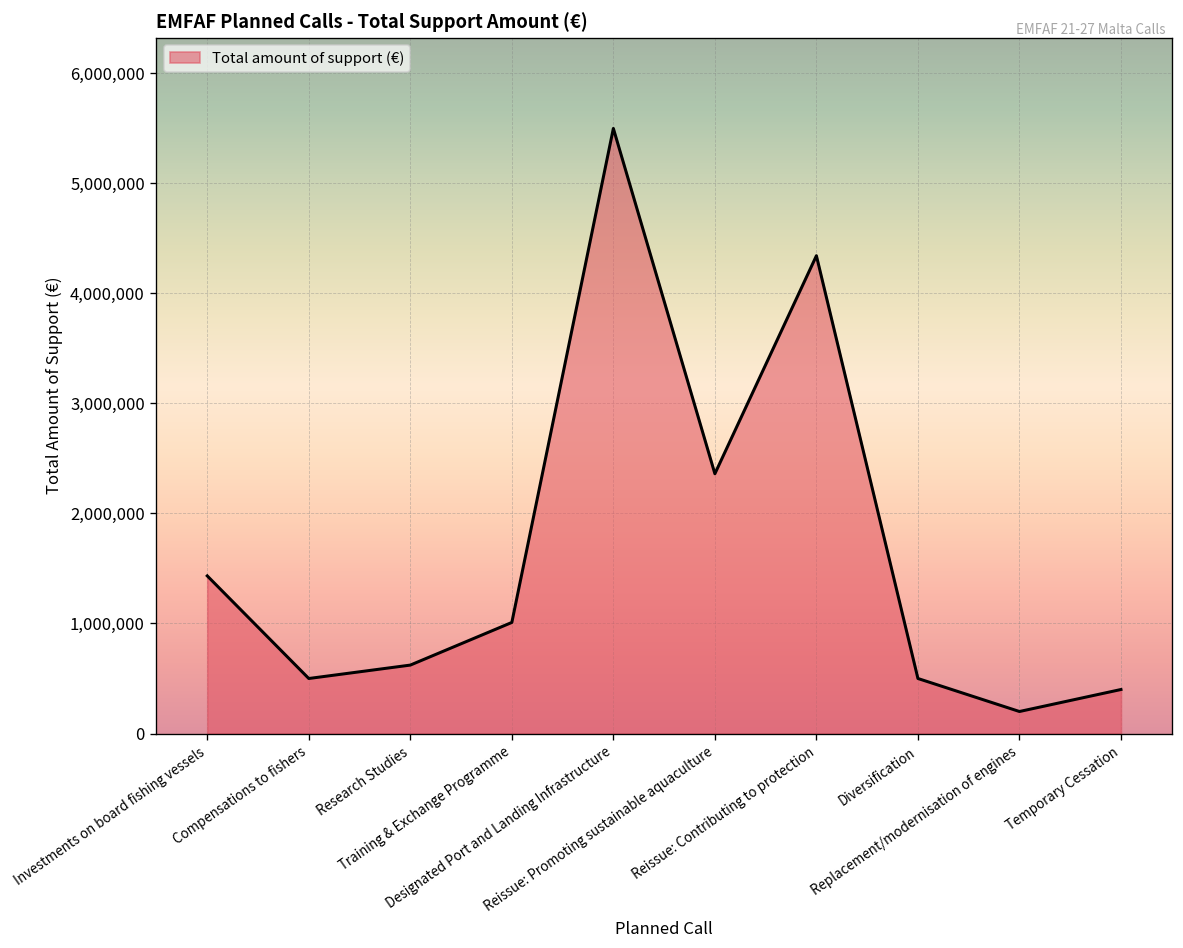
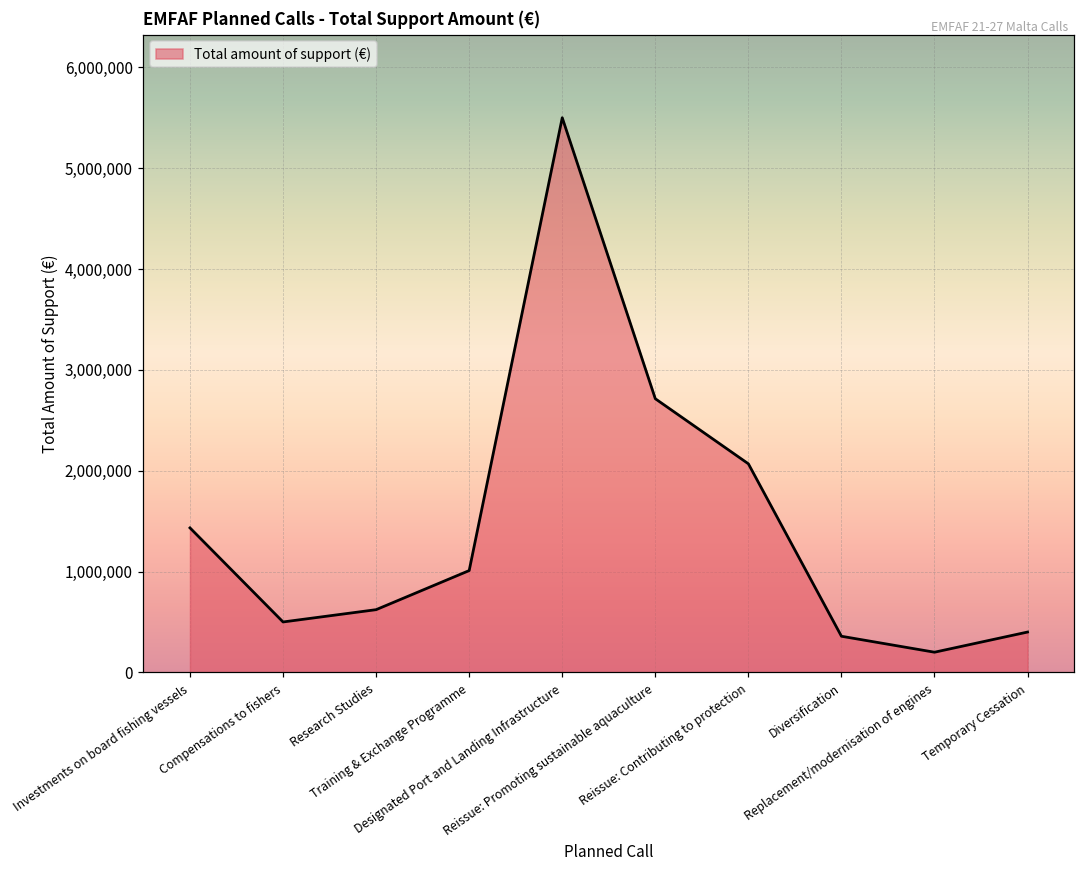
  {
    "Investments on board fishing vessels": "1,400,000",
    "Compensations to fishers": "500,000",
    "Research Studies": "600,000",
    "Training & Exchange Programme": "1,000,000",
    "Designated Port and Landing Infrastructure": "5,500,000",
-   "Reissue: Promoting sustainable aquaculture": "2,400,000",
-   "Reissue: Contributing to protection": "4,300,000",
-   "Diversification": "500,000",
+   "Reissue: Promoting sustainable aquaculture": "2,700,000",
+   "Reissue: Contributing to protection": "2,100,000",
+   "Diversification": "400,000",
    "Replacement/modernisation of engines": "200,000",
    "Temporary Cessation": "400,000"
  }
